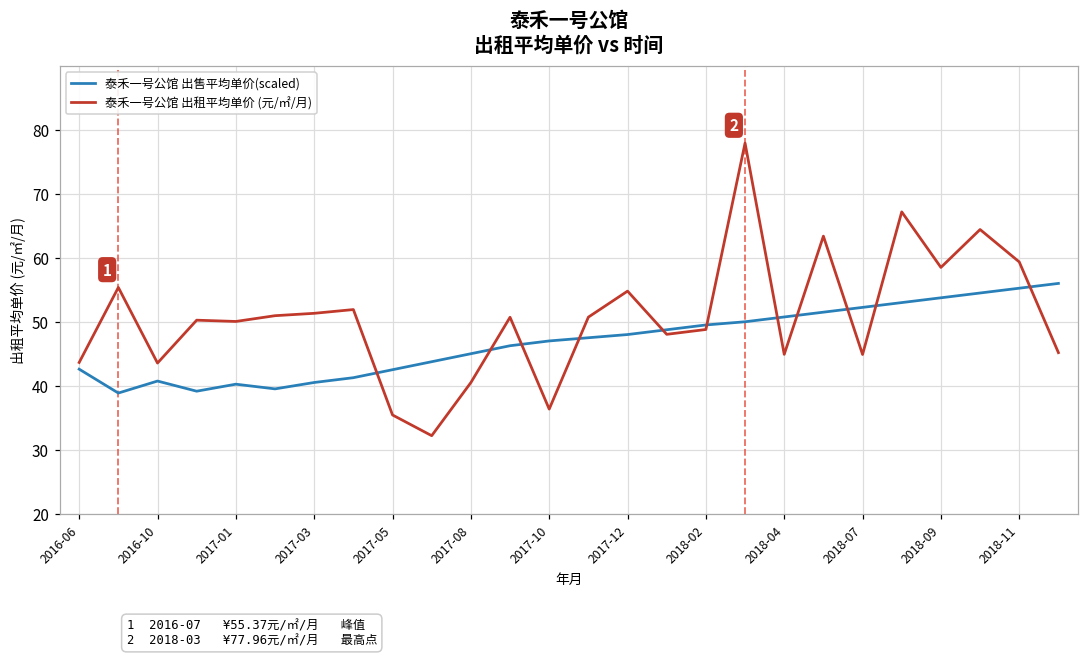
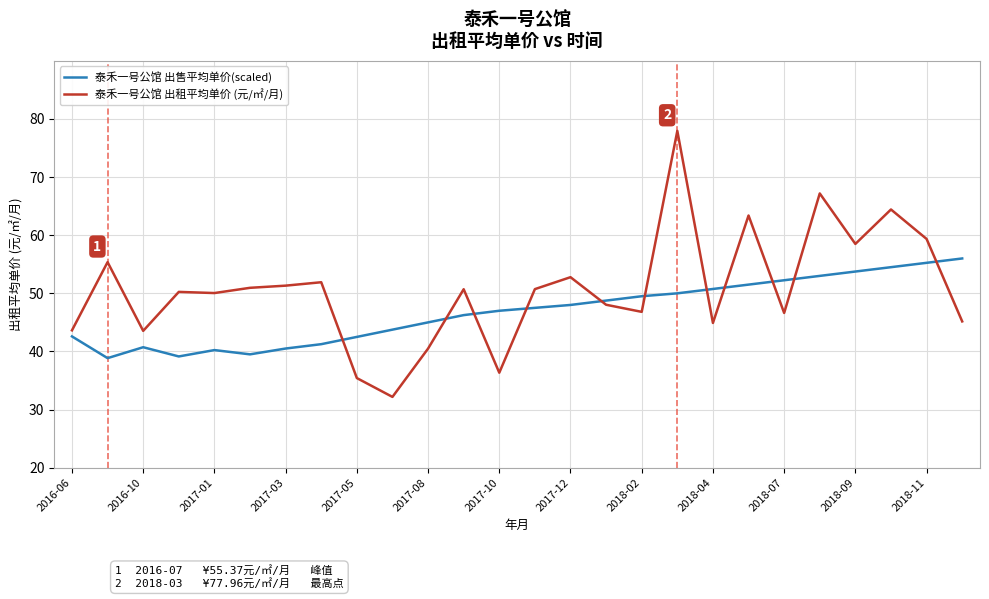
  {
    "泰禾一号公馆 出售平均单价(scaled)": {
      "2016-06": 43,
      "2016-10": 41,
      "2017-01": 40,
      "2017-03": 41,
      "2017-05": 43,
      "2017-08": 45,
      "2017-10": 47,
      "2017-12": 48,
      "2018-02": 50,
      "2018-04": 51,
      "2018-07": 52,
      "2018-09": 54,
      "2018-11": 55
    },
    "泰禾一号公馆 出租平均单价 (元/㎡/月)": {
      "2016-06": 44,
      "2016-10": 44,
      "2017-01": 50,
      "2017-03": 51,
      "2017-05": 35,
      "2017-08": 40,
      "2017-10": 36,
-     "2017-12": 55,
-     "2018-02": 49,
+     "2017-12": 53,
+     "2018-02": 47,
      "2018-04": 45,
-     "2018-07": 45,
+     "2018-07": 47,
      "2018-09": 59,
      "2018-11": 59
    }
  }
